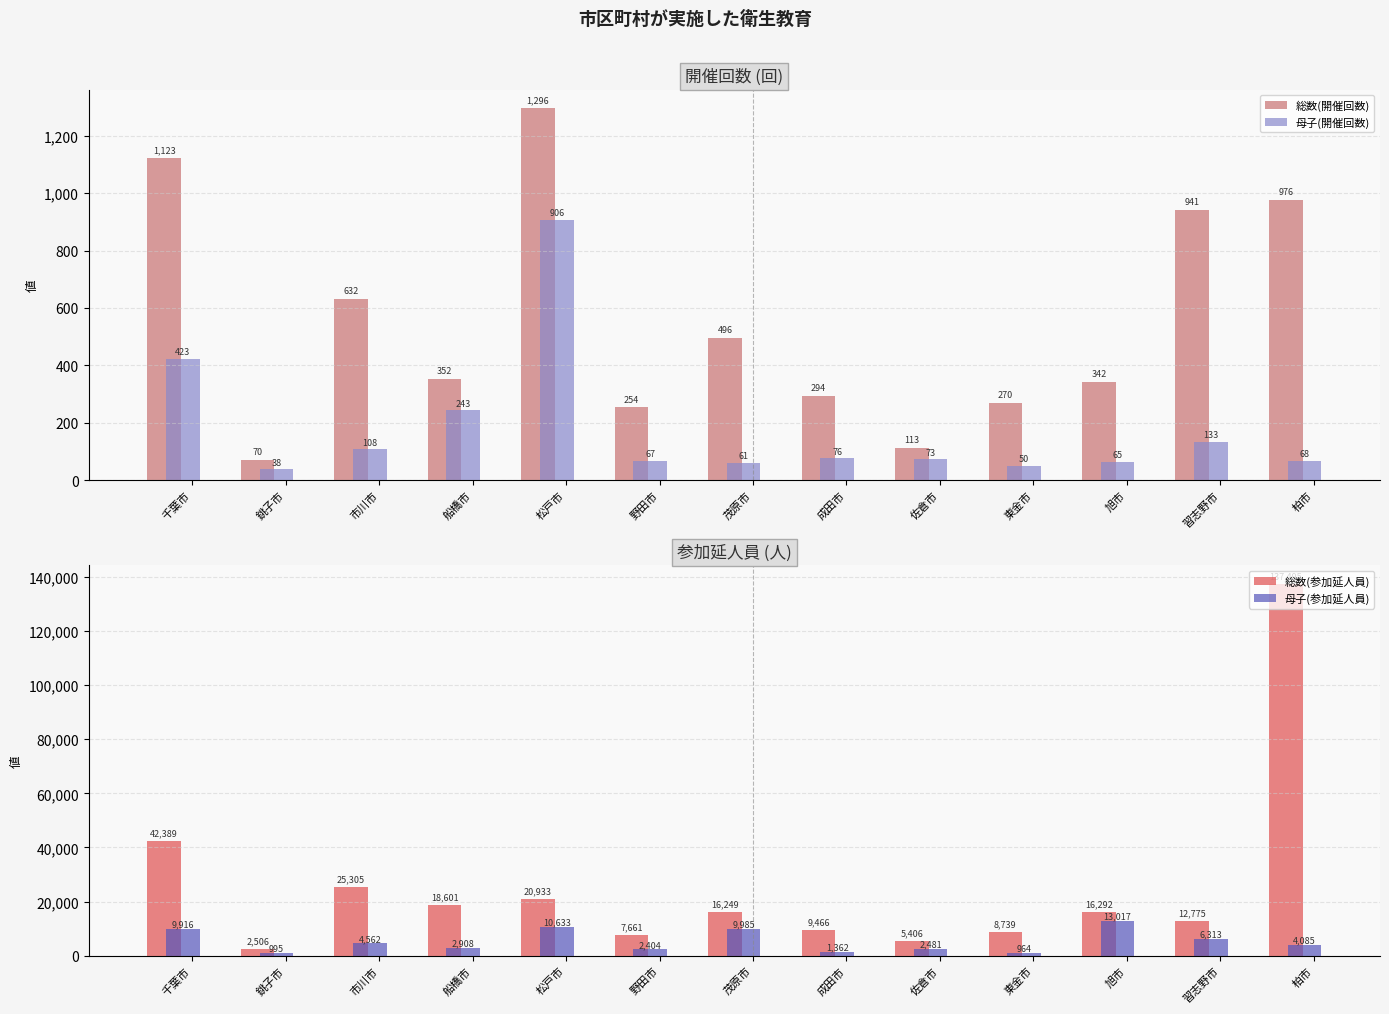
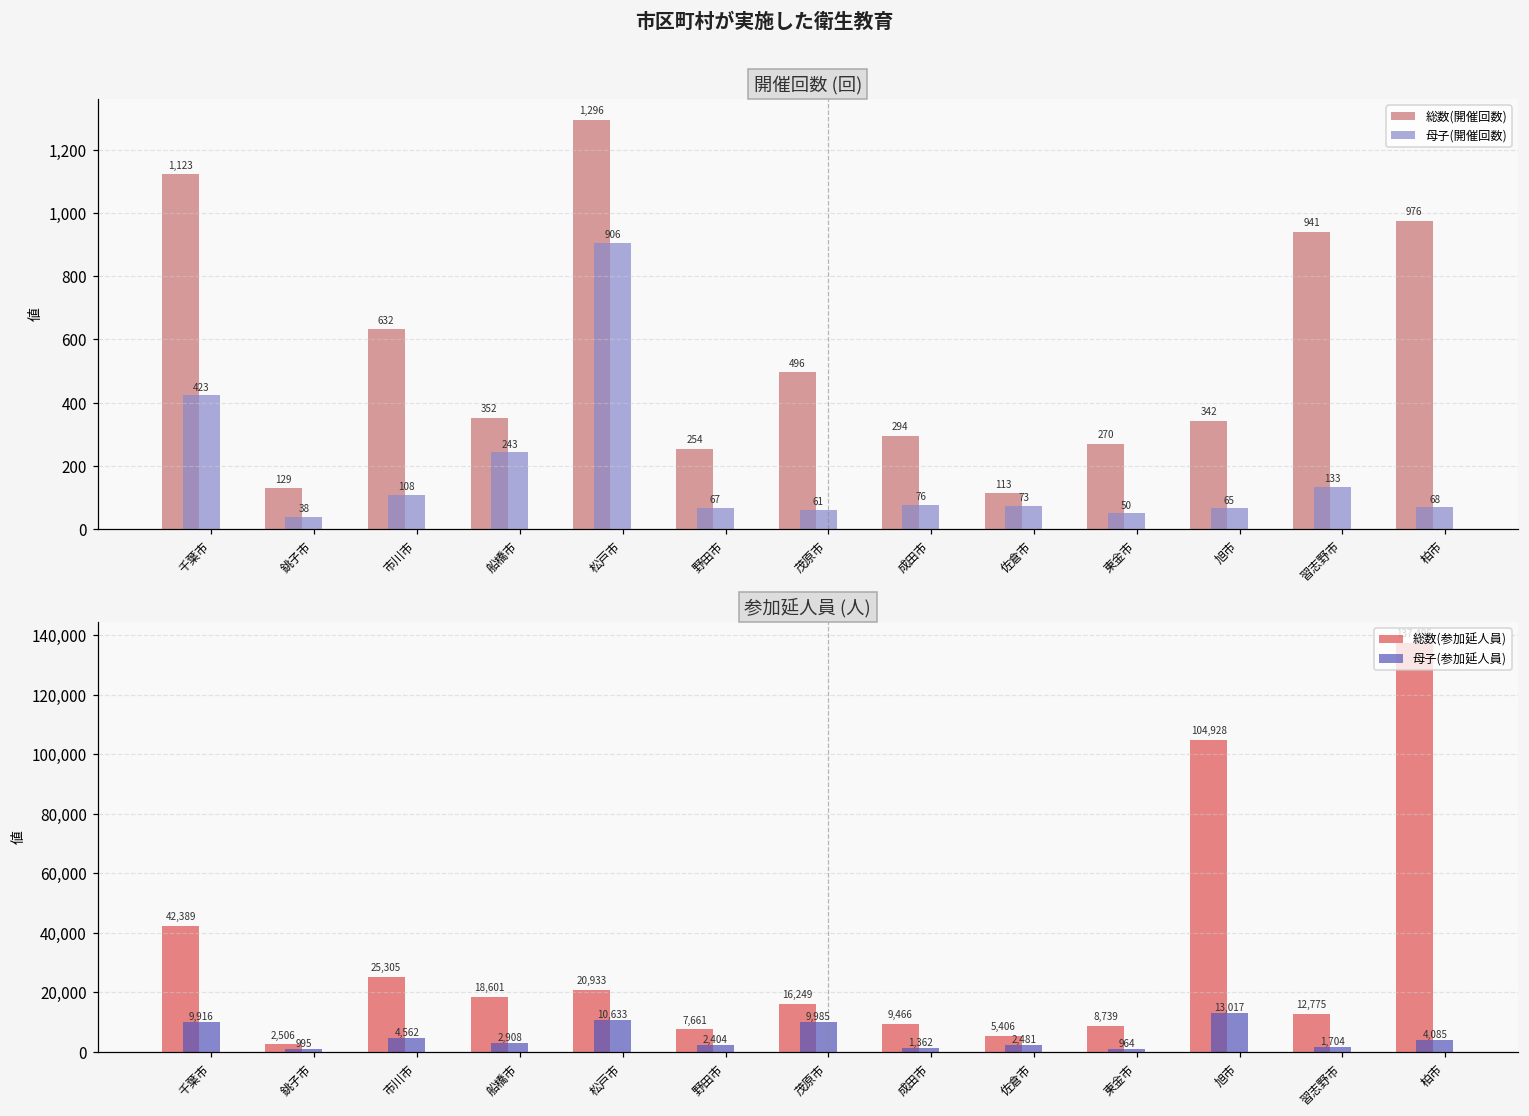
  {
    "開催回数 (回)": {
      "総数(開催回数)": {
        "千葉市": "1,123",
-       "銚子市": "70",
+       "銚子市": "129",
        "市川市": "632",
        "船橋市": "352",
        "松戸市": "1,296",
        "野田市": "254",
        "茂原市": "496",
        "成田市": "294",
        "佐倉市": "113",
        "東金市": "270",
        "旭市": "342",
        "習志野市": "941",
        "柏市": "976"
      },
      "母子(開催回数)": {
        "千葉市": "423",
        "銚子市": "38",
        "市川市": "108",
        "船橋市": "243",
        "松戸市": "906",
        "野田市": "67",
        "茂原市": "61",
        "成田市": "76",
        "佐倉市": "73",
        "東金市": "50",
        "旭市": "65",
        "習志野市": "133",
        "柏市": "68"
      }
    },
    "参加延人員 (人)": {
      "総数(参加延人員)": {
        "千葉市": "42,389",
        "銚子市": "2,506",
        "市川市": "25,305",
        "船橋市": "18,601",
        "松戸市": "20,933",
        "野田市": "7,661",
        "茂原市": "16,249",
        "成田市": "9,466",
        "佐倉市": "5,406",
        "東金市": "8,739",
-       "旭市": "16,292",
+       "旭市": "104,928",
        "習志野市": "12,775"
      },
      "母子(参加延人員)": {
        "千葉市": "9,916",
        "銚子市": "995",
        "市川市": "4,562",
        "船橋市": "2,908",
        "松戸市": "10,633",
        "野田市": "2,404",
        "茂原市": "9,985",
        "成田市": "1,362",
        "佐倉市": "2,481",
        "東金市": "964",
        "旭市": "13,017",
-       "習志野市": "6,313",
+       "習志野市": "1,704",
        "柏市": "4,085"
      }
    }
  }
